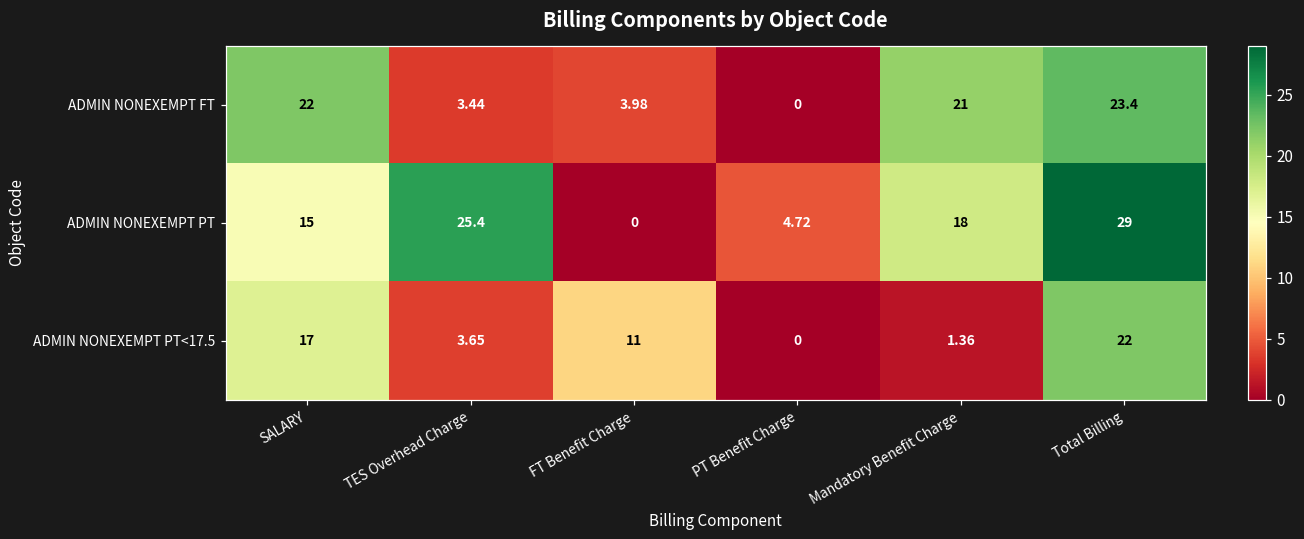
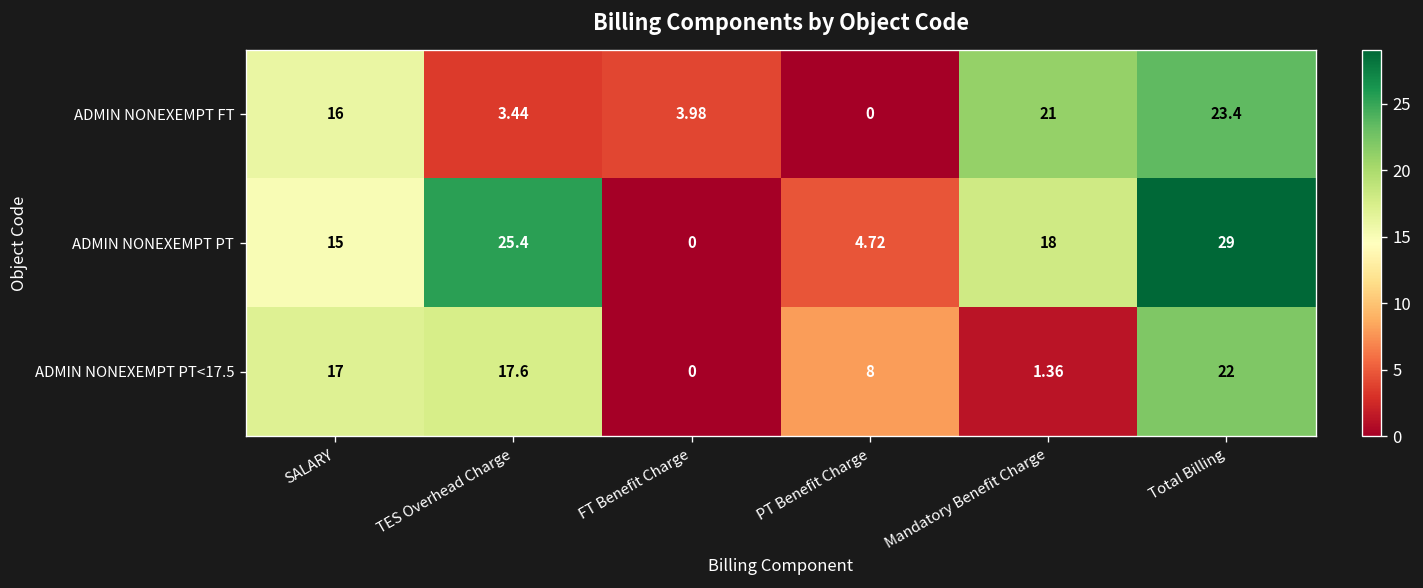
  {
    "ADMIN NONEXEMPT FT": {
-     "SALARY": 22,
+     "SALARY": 16,
      "TES Overhead Charge": 3.44,
      "FT Benefit Charge": 3.98,
      "PT Benefit Charge": 0,
      "Mandatory Benefit Charge": 21,
      "Total Billing": 23.4
    },
    "ADMIN NONEXEMPT PT": {
      "SALARY": 15,
      "TES Overhead Charge": 25.4,
      "FT Benefit Charge": 0,
      "PT Benefit Charge": 4.72,
      "Mandatory Benefit Charge": 18,
      "Total Billing": 29
    },
    "ADMIN NONEXEMPT PT<17.5": {
      "SALARY": 17,
-     "TES Overhead Charge": 3.65,
-     "FT Benefit Charge": 11,
-     "PT Benefit Charge": 0,
+     "TES Overhead Charge": 17.6,
+     "FT Benefit Charge": 0,
+     "PT Benefit Charge": 8,
      "Mandatory Benefit Charge": 1.36,
      "Total Billing": 22
    }
  }
